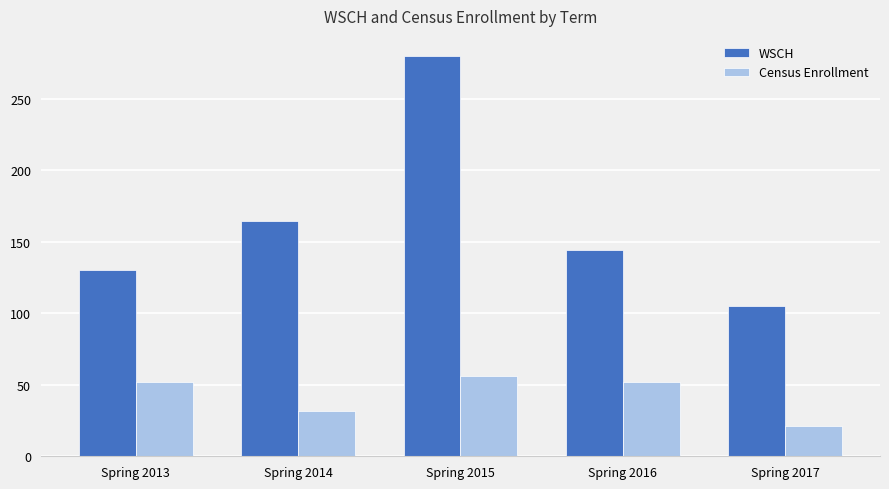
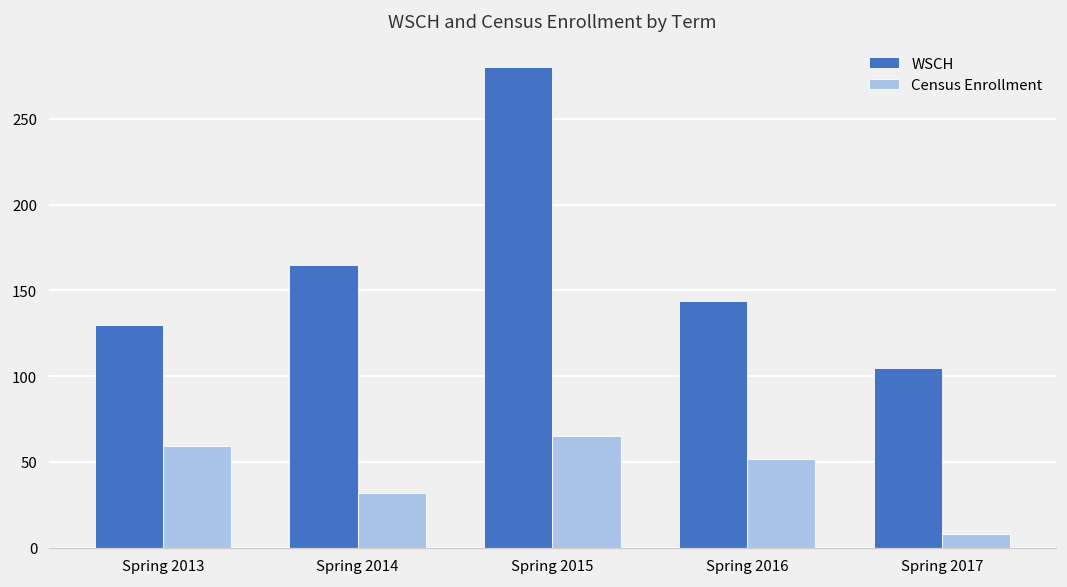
  {
    "WSCH": {
      "Spring 2013": 130,
      "Spring 2014": 165,
      "Spring 2015": 280,
      "Spring 2016": 144,
      "Spring 2017": 105
    },
    "Census Enrollment": {
-     "Spring 2013": 52,
+     "Spring 2013": 59,
      "Spring 2014": 32,
-     "Spring 2015": 56,
+     "Spring 2015": 65,
      "Spring 2016": 52,
-     "Spring 2017": 21
+     "Spring 2017": 8
    }
  }
